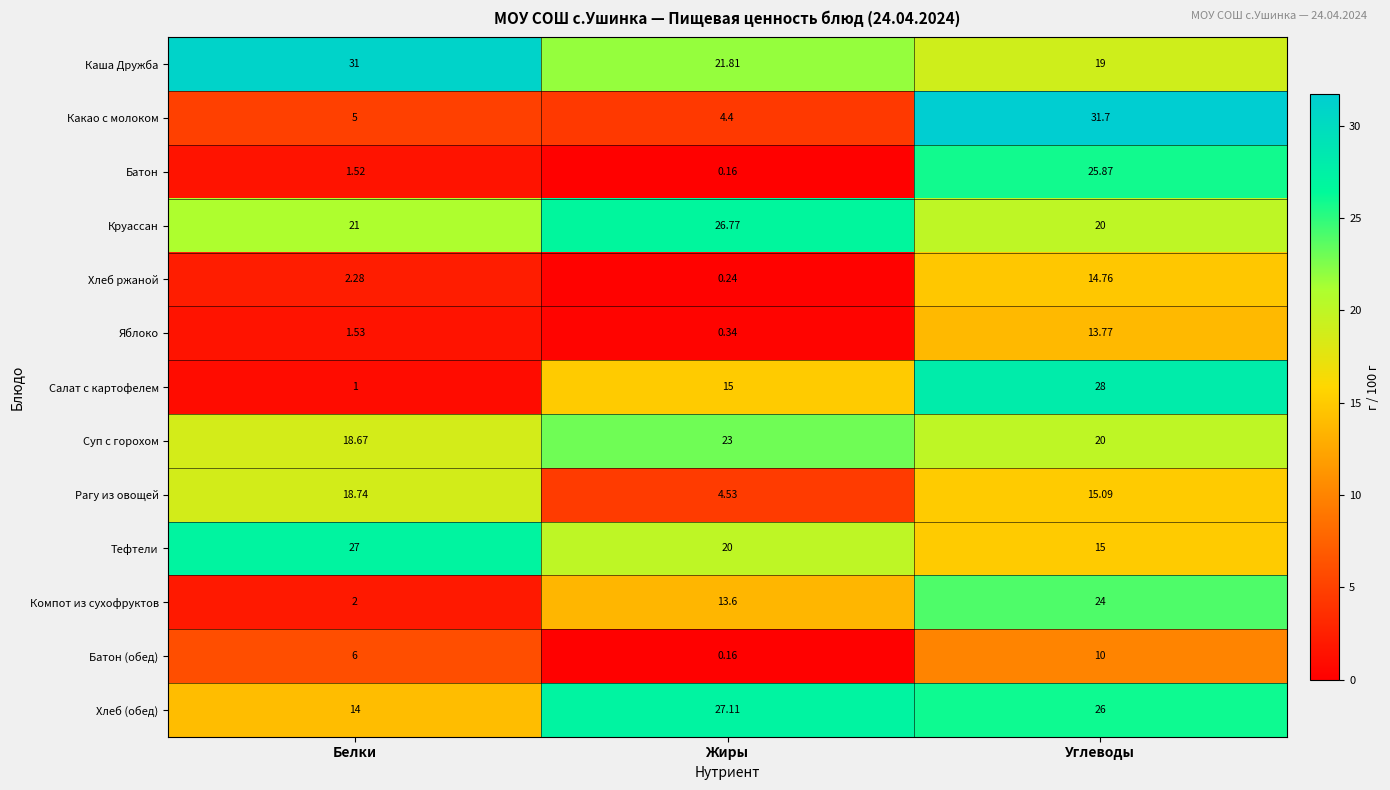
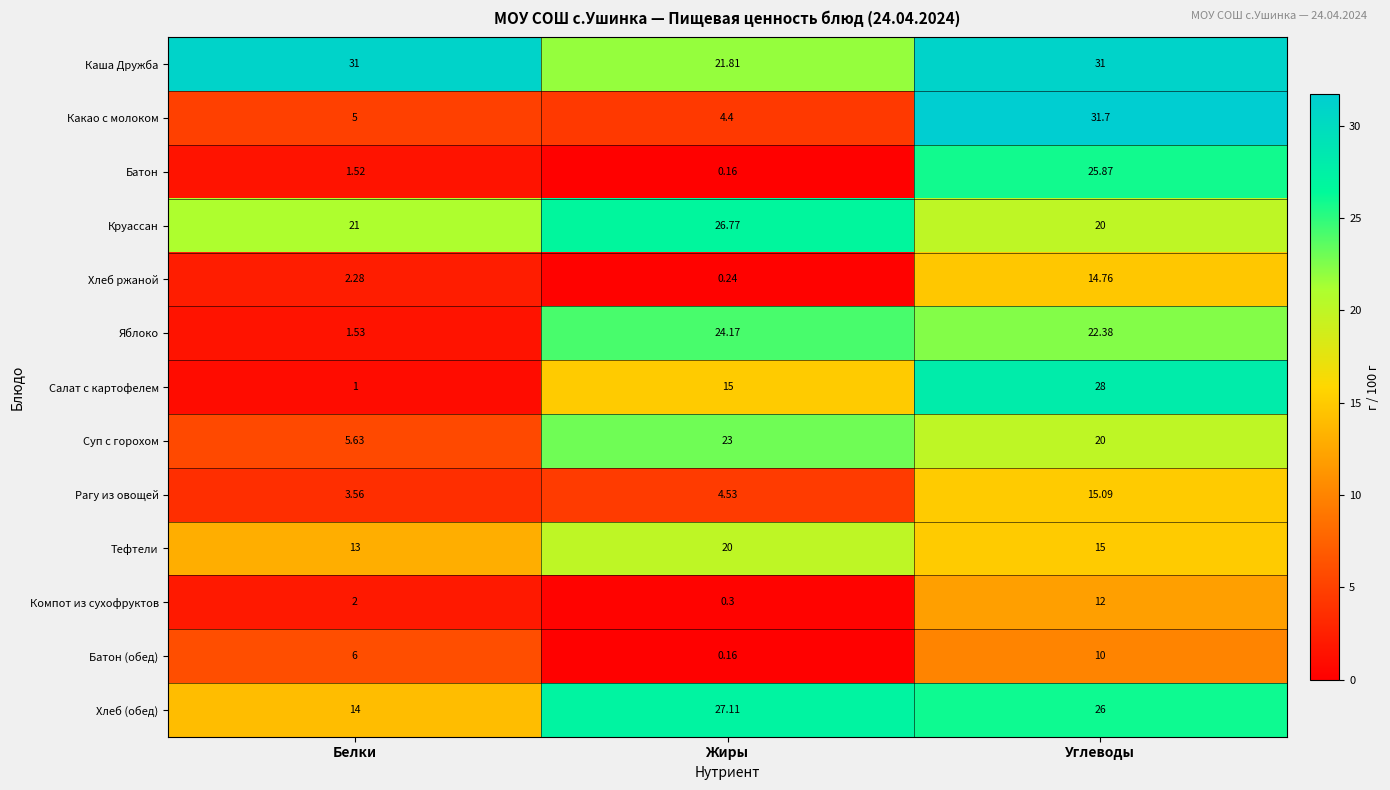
  {
    "Каша Дружба": {
      "Белки": 31,
      "Жиры": 21.81,
-     "Углеводы": 19
+     "Углеводы": 31
    },
    "Какао с молоком": {
      "Белки": 5,
      "Жиры": 4.4,
      "Углеводы": 31.7
    },
    "Батон": {
      "Белки": 1.52,
      "Жиры": 0.16,
      "Углеводы": 25.87
    },
    "Круассан": {
      "Белки": 21,
      "Жиры": 26.77,
      "Углеводы": 20
    },
    "Хлеб ржаной": {
      "Белки": 2.28,
      "Жиры": 0.24,
      "Углеводы": 14.76
    },
    "Яблоко": {
      "Белки": 1.53,
-     "Жиры": 0.34,
-     "Углеводы": 13.77
+     "Жиры": 24.17,
+     "Углеводы": 22.38
    },
    "Салат с картофелем": {
      "Белки": 1,
      "Жиры": 15,
      "Углеводы": 28
    },
    "Суп с горохом": {
-     "Белки": 18.67,
+     "Белки": 5.63,
      "Жиры": 23,
      "Углеводы": 20
    },
    "Рагу из овощей": {
-     "Белки": 18.74,
+     "Белки": 3.56,
      "Жиры": 4.53,
      "Углеводы": 15.09
    },
    "Тефтели": {
-     "Белки": 27,
+     "Белки": 13,
      "Жиры": 20,
      "Углеводы": 15
    },
    "Компот из сухофруктов": {
      "Белки": 2,
-     "Жиры": 13.6,
-     "Углеводы": 24
+     "Жиры": 0.3,
+     "Углеводы": 12
    },
    "Батон (обед)": {
      "Белки": 6,
      "Жиры": 0.16,
      "Углеводы": 10
    },
    "Хлеб (обед)": {
      "Белки": 14,
      "Жиры": 27.11,
      "Углеводы": 26
    }
  }
